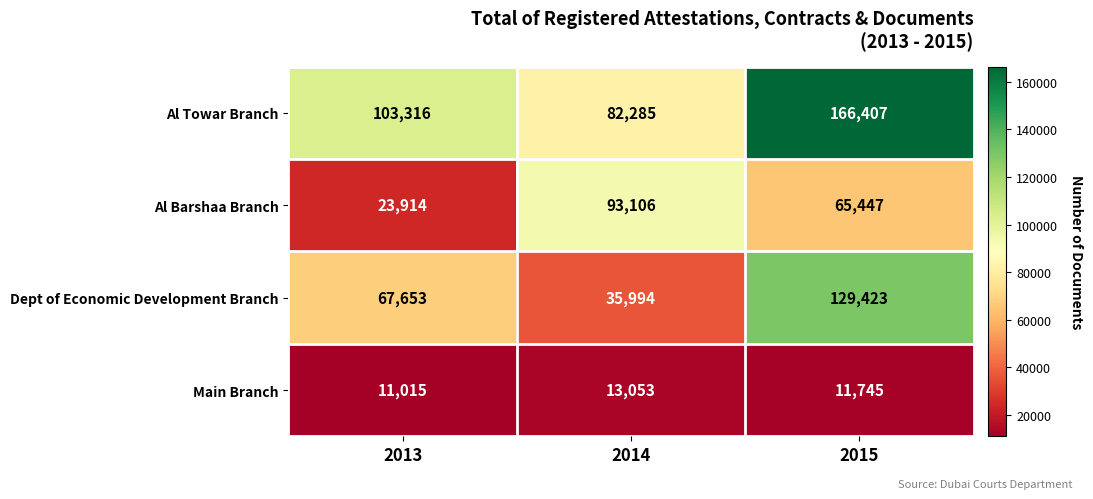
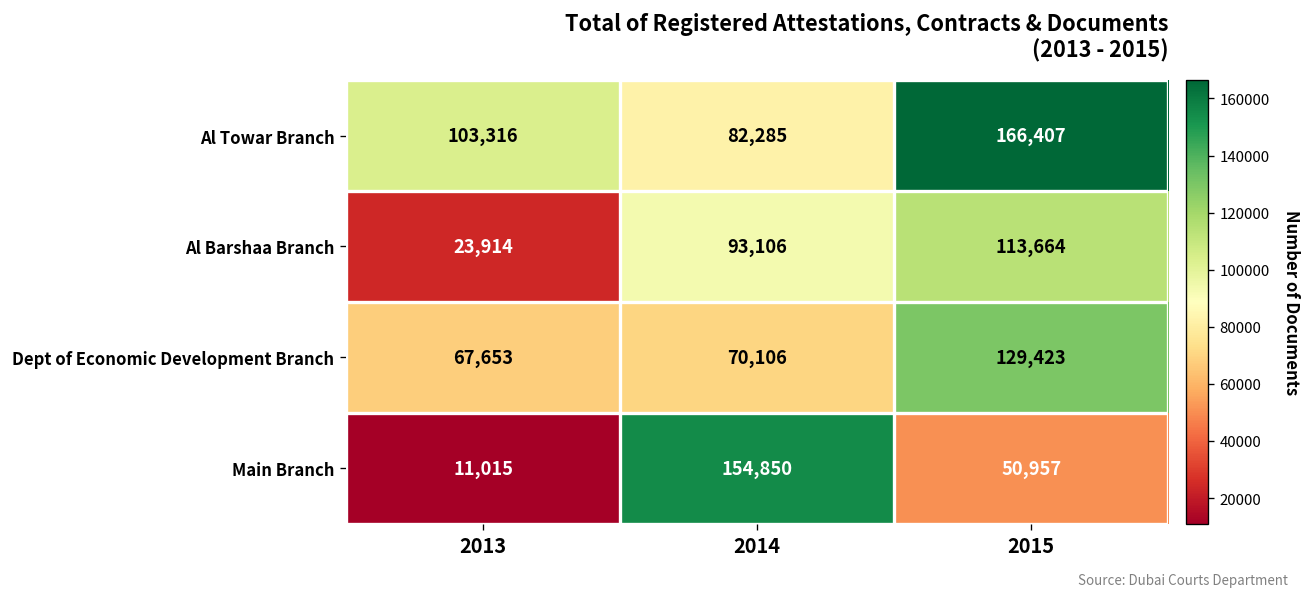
  {
    "Al Towar Branch": {
      "2013": "103,316",
      "2014": "82,285",
      "2015": "166,407"
    },
    "Al Barshaa Branch": {
      "2013": "23,914",
      "2014": "93,106",
-     "2015": "65,447"
+     "2015": "113,664"
    },
    "Dept of Economic Development Branch": {
      "2013": "67,653",
-     "2014": "35,994",
+     "2014": "70,106",
      "2015": "129,423"
    },
    "Main Branch": {
      "2013": "11,015",
-     "2014": "13,053",
-     "2015": "11,745"
+     "2014": "154,850",
+     "2015": "50,957"
    }
  }
